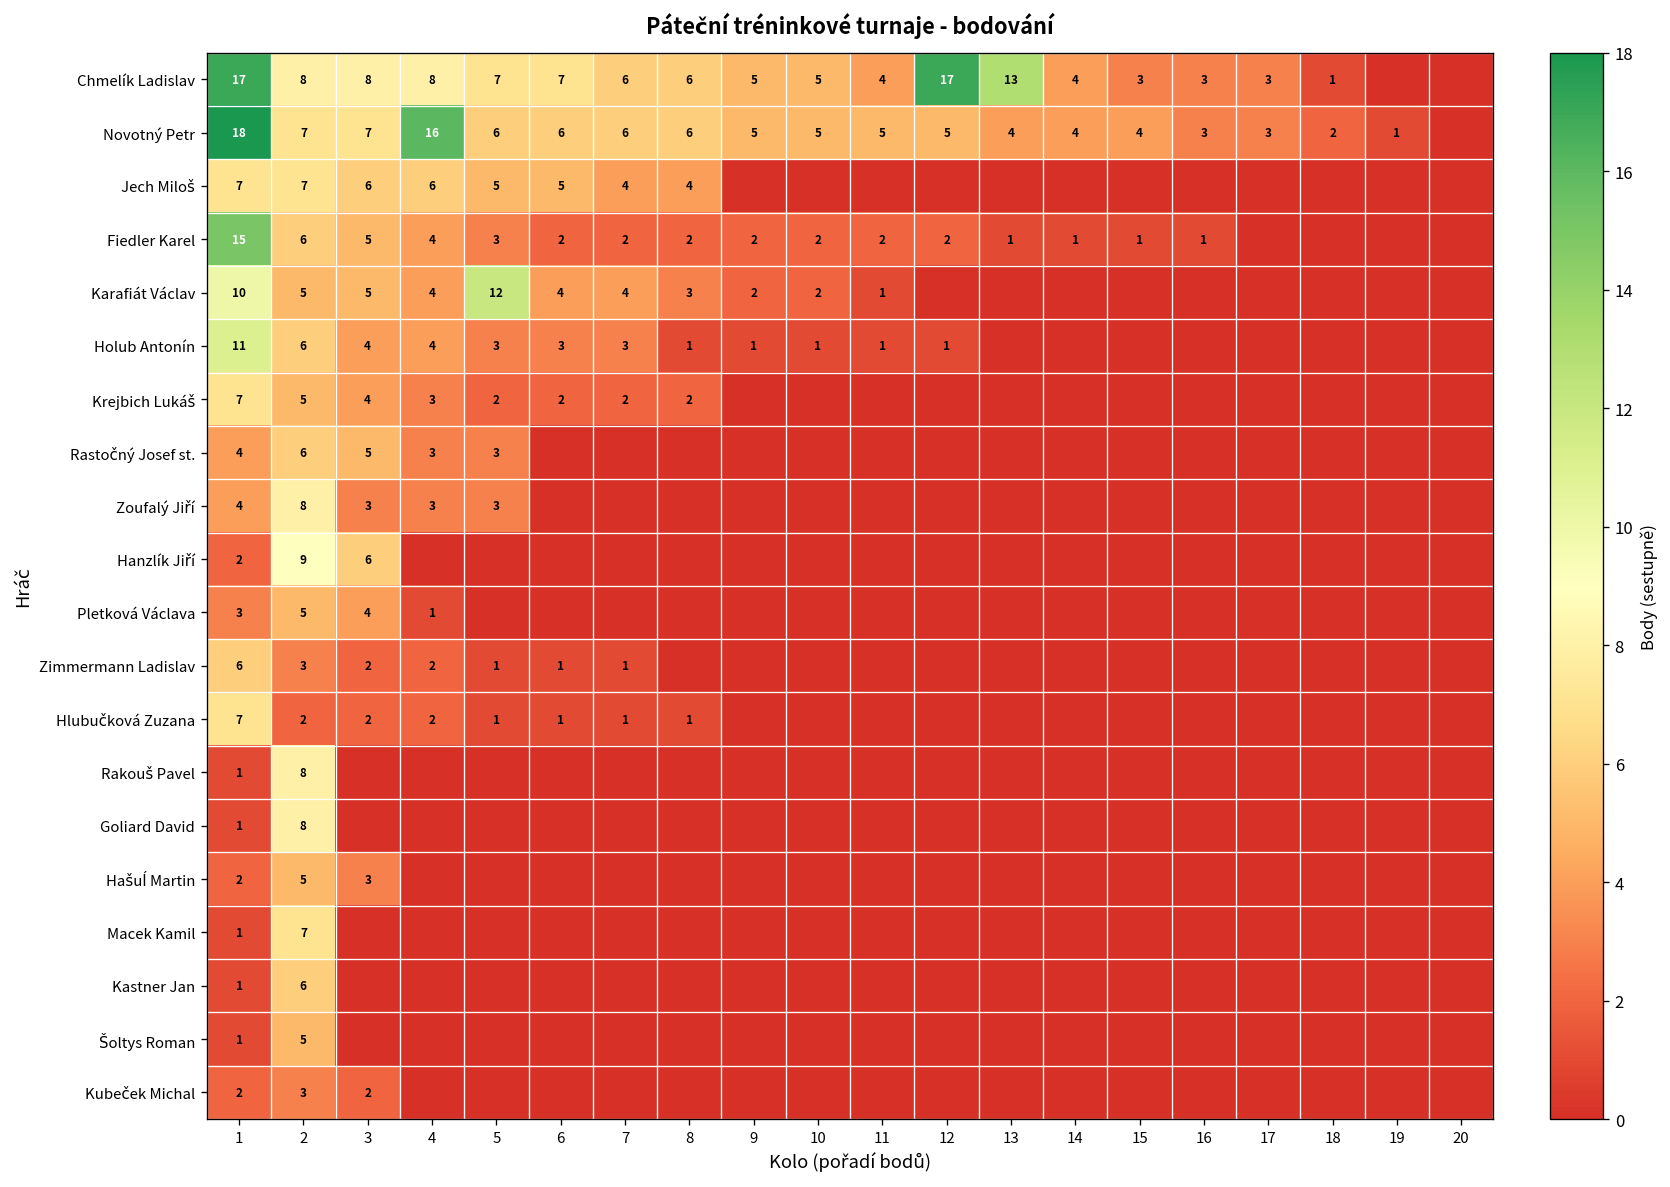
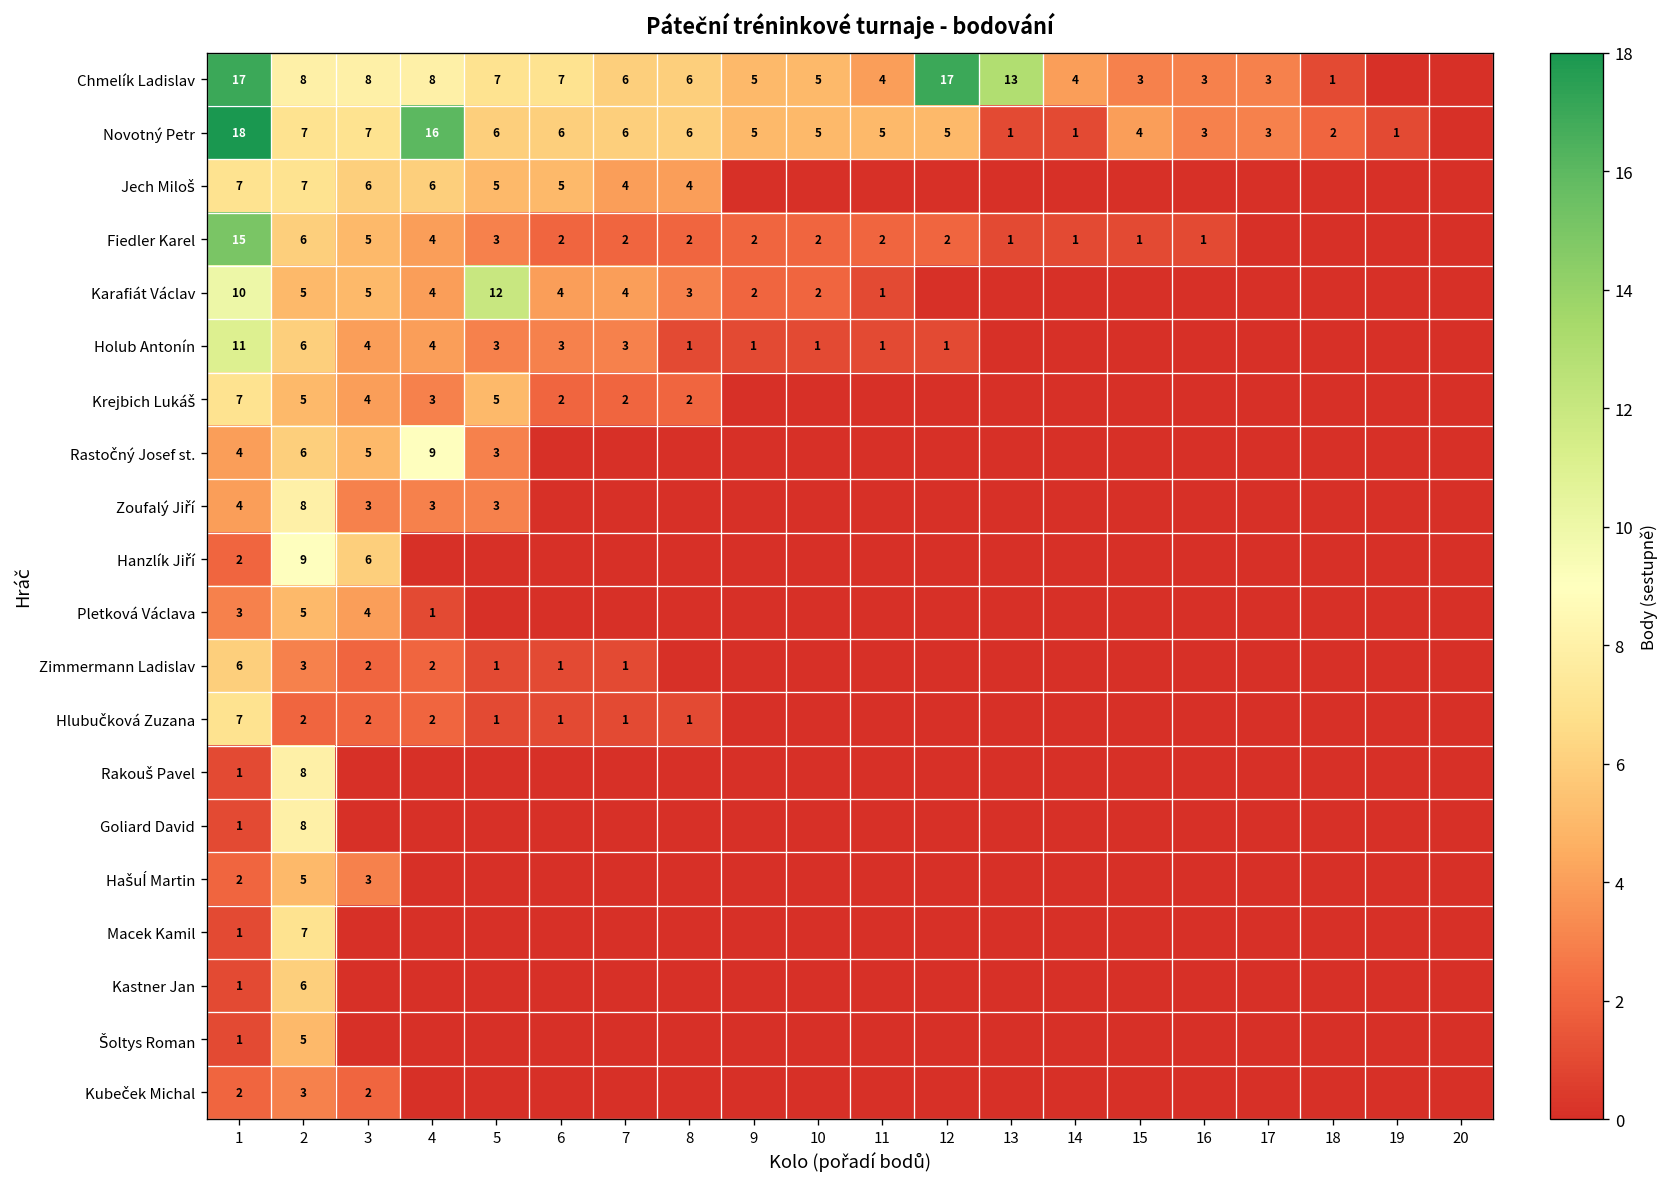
  {
    "Chmelík Ladislav": {
      "1": 17,
      "2": 8,
      "3": 8,
      "4": 8,
      "5": 7,
      "6": 7,
      "7": 6,
      "8": 6,
      "9": 5,
      "10": 5,
      "11": 4,
      "12": 17,
      "13": 13,
      "14": 4,
      "15": 3,
      "16": 3,
      "17": 3,
      "18": 1
    },
    "Novotný Petr": {
      "1": 18,
      "2": 7,
      "3": 7,
      "4": 16,
      "5": 6,
      "6": 6,
      "7": 6,
      "8": 6,
      "9": 5,
      "10": 5,
      "11": 5,
      "12": 5,
-     "13": 4,
-     "14": 4,
+     "13": 1,
+     "14": 1,
      "15": 4,
      "16": 3,
      "17": 3,
      "18": 2,
      "19": 1
    },
    "Jech Miloš": {
      "1": 7,
      "2": 7,
      "3": 6,
      "4": 6,
      "5": 5,
      "6": 5,
      "7": 4,
      "8": 4
    },
    "Fiedler Karel": {
      "1": 15,
      "2": 6,
      "3": 5,
      "4": 4,
      "5": 3,
      "6": 2,
      "7": 2,
      "8": 2,
      "9": 2,
      "10": 2,
      "11": 2,
      "12": 2,
      "13": 1,
      "14": 1,
      "15": 1,
      "16": 1
    },
    "Karafiát Václav": {
      "1": 10,
      "2": 5,
      "3": 5,
      "4": 4,
      "5": 12,
      "6": 4,
      "7": 4,
      "8": 3,
      "9": 2,
      "10": 2,
      "11": 1
    },
    "Holub Antonín": {
      "1": 11,
      "2": 6,
      "3": 4,
      "4": 4,
      "5": 3,
      "6": 3,
      "7": 3,
      "8": 1,
      "9": 1,
      "10": 1,
      "11": 1,
      "12": 1
    },
    "Krejbich Lukáš": {
      "1": 7,
      "2": 5,
      "3": 4,
      "4": 3,
-     "5": 2,
+     "5": 5,
      "6": 2,
      "7": 2,
      "8": 2
    },
    "Rastočný Josef st.": {
      "1": 4,
      "2": 6,
      "3": 5,
-     "4": 3,
+     "4": 9,
      "5": 3
    },
    "Zoufalý Jiří": {
      "1": 4,
      "2": 8,
      "3": 3,
      "4": 3,
      "5": 3
    },
    "Hanzlík Jiří": {
      "1": 2,
      "2": 9,
      "3": 6
    },
    "Pletková Václava": {
      "1": 3,
      "2": 5,
      "3": 4,
      "4": 1
    },
    "Zimmermann Ladislav": {
      "1": 6,
      "2": 3,
      "3": 2,
      "4": 2,
      "5": 1,
      "6": 1,
      "7": 1
    },
    "Hlubučková Zuzana": {
      "1": 7,
      "2": 2,
      "3": 2,
      "4": 2,
      "5": 1,
      "6": 1,
      "7": 1,
      "8": 1
    },
    "Rakouš Pavel": {
      "1": 1,
      "2": 8
    },
    "Goliard David": {
      "1": 1,
      "2": 8
    },
    "Hašuĺ Martin": {
      "1": 2,
      "2": 5,
      "3": 3
    },
    "Macek Kamil": {
      "1": 1,
      "2": 7
    },
    "Kastner Jan": {
      "1": 1,
      "2": 6
    },
    "Šoltys Roman": {
      "1": 1,
      "2": 5
    },
    "Kubeček Michal": {
      "1": 2,
      "2": 3,
      "3": 2
    }
  }
